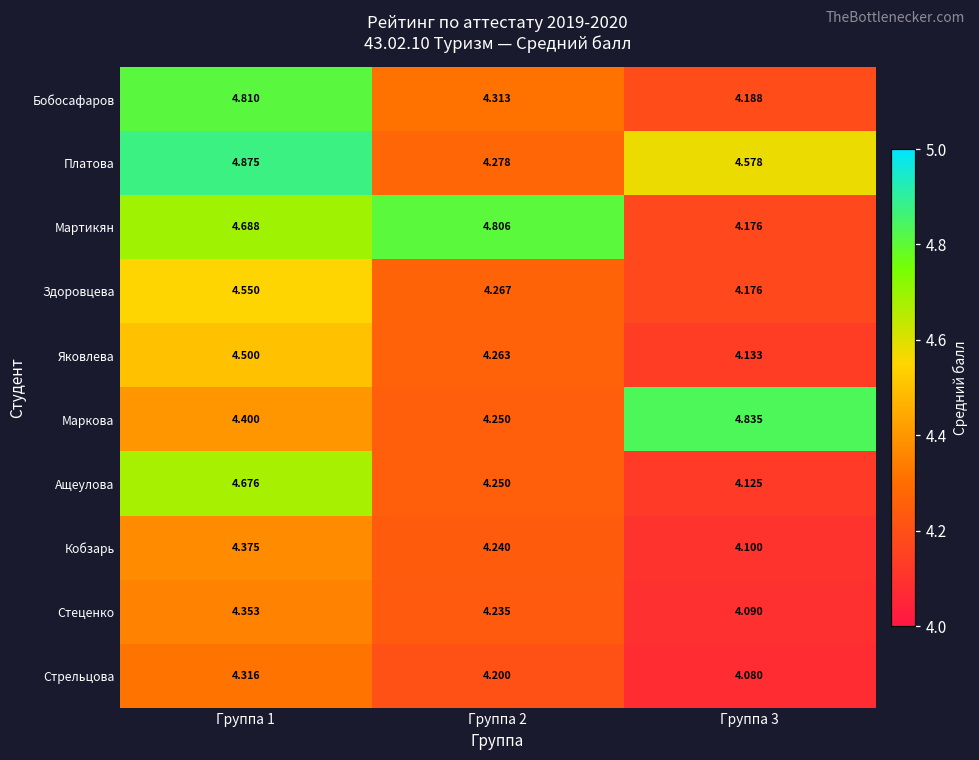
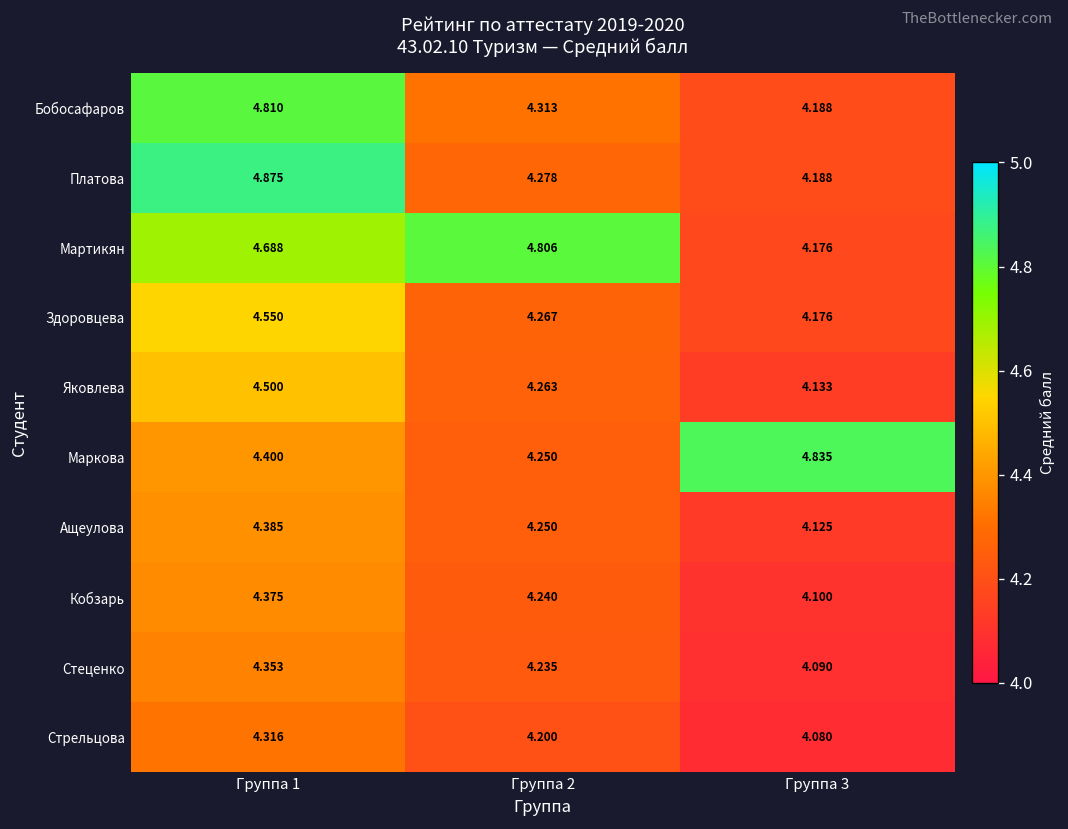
  {
    "Бобосафаров": {
      "Группа 1": 4.810,
      "Группа 2": 4.313,
      "Группа 3": 4.188
    },
    "Платова": {
      "Группа 1": 4.875,
      "Группа 2": 4.278,
-     "Группа 3": 4.578
+     "Группа 3": 4.188
    },
    "Мартикян": {
      "Группа 1": 4.688,
      "Группа 2": 4.806,
      "Группа 3": 4.176
    },
    "Здоровцева": {
      "Группа 1": 4.550,
      "Группа 2": 4.267,
      "Группа 3": 4.176
    },
    "Яковлева": {
      "Группа 1": 4.500,
      "Группа 2": 4.263,
      "Группа 3": 4.133
    },
    "Маркова": {
      "Группа 1": 4.400,
      "Группа 2": 4.250,
      "Группа 3": 4.835
    },
    "Ащеулова": {
-     "Группа 1": 4.676,
+     "Группа 1": 4.385,
      "Группа 2": 4.250,
      "Группа 3": 4.125
    },
    "Кобзарь": {
      "Группа 1": 4.375,
      "Группа 2": 4.240,
      "Группа 3": 4.100
    },
    "Стеценко": {
      "Группа 1": 4.353,
      "Группа 2": 4.235,
      "Группа 3": 4.090
    },
    "Стрельцова": {
      "Группа 1": 4.316,
      "Группа 2": 4.200,
      "Группа 3": 4.080
    }
  }
